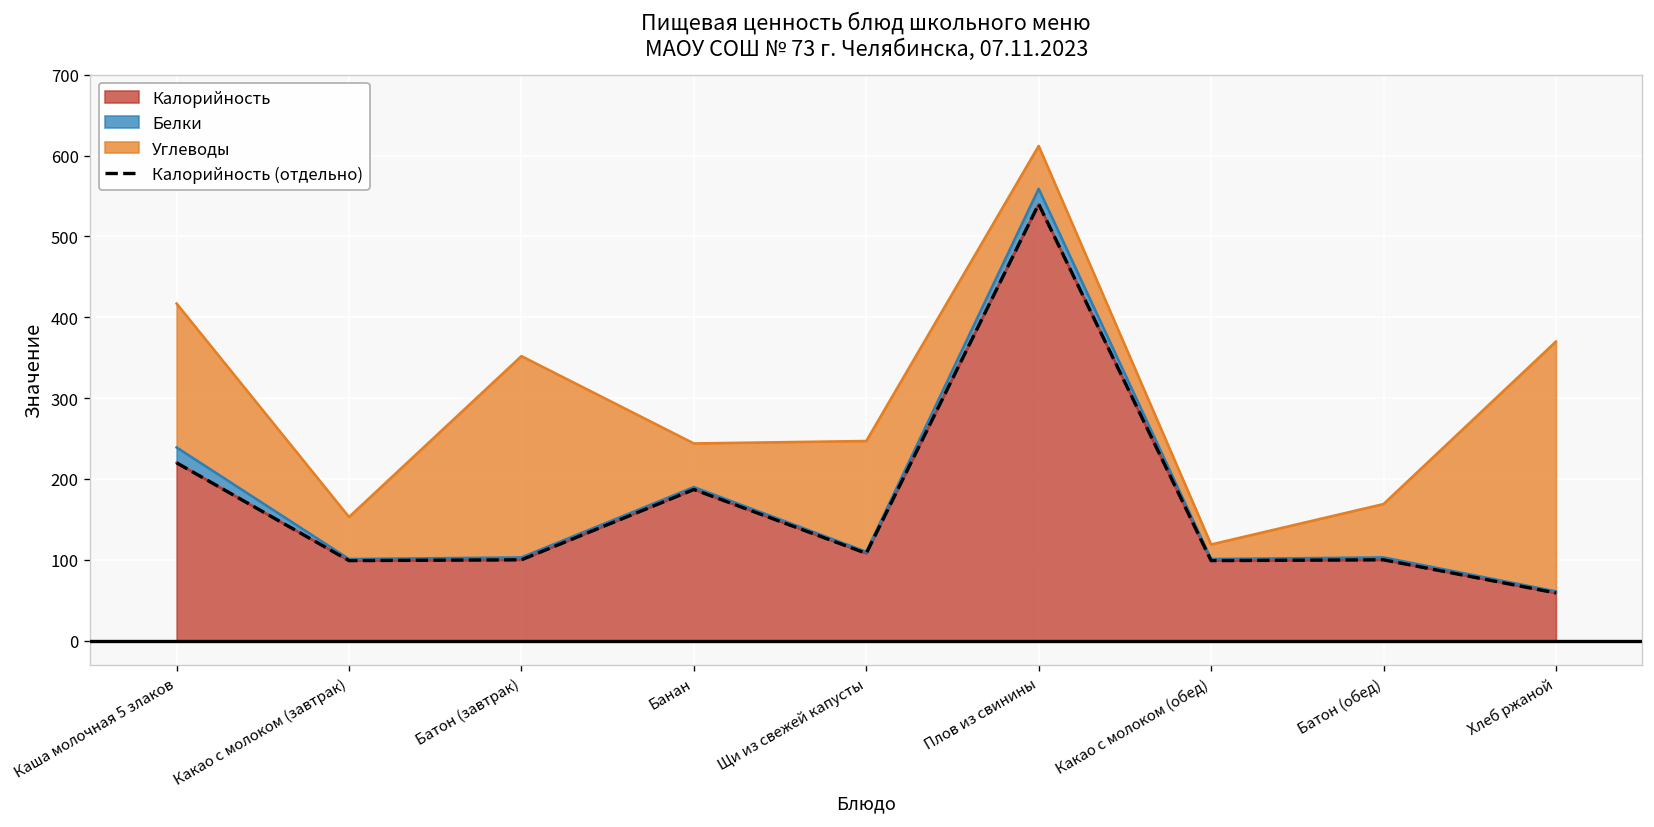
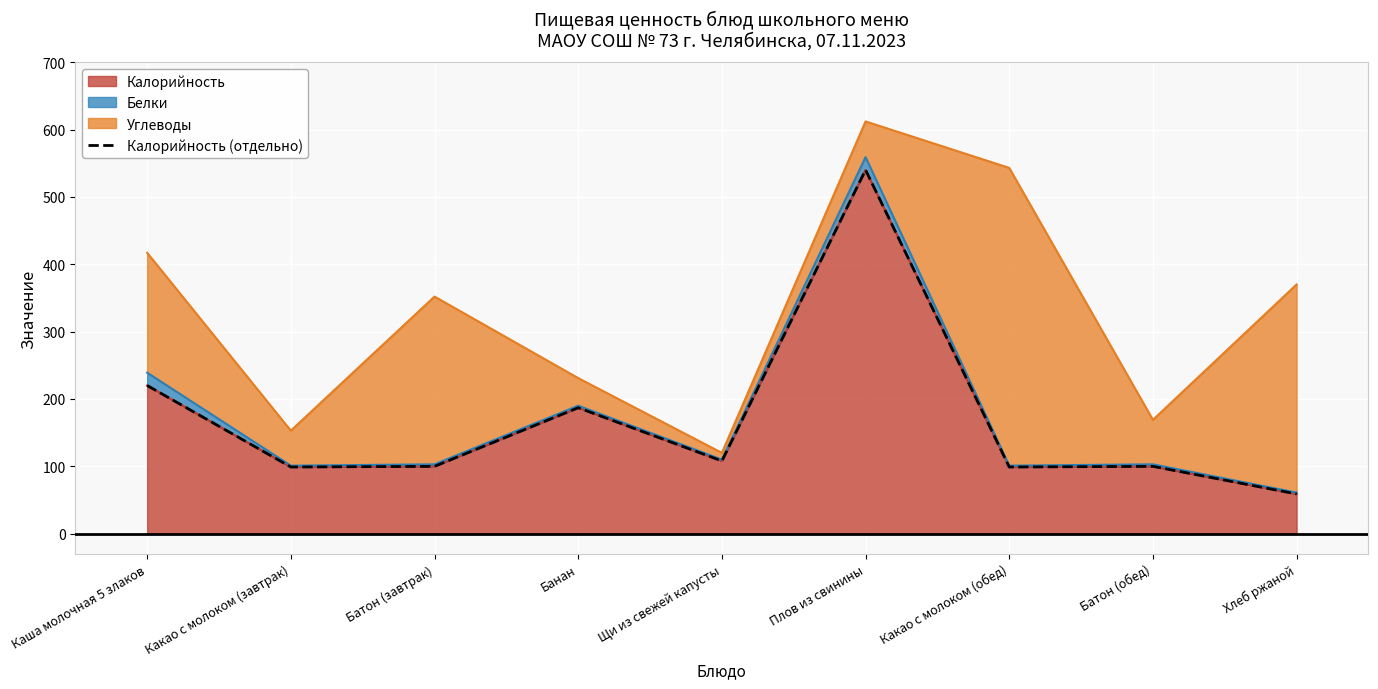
  {
    "Калорийность": {
      "Каша молочная 5 злаков": 220,
      "Плов из свинины": 540
    },
    "Белки": {
      "Каша молочная 5 злаков": 20,
      "Плов из свинины": 20
    },
    "Углеводы": {
      "Каша молочная 5 злаков": 180,
      "Какао с молоком (завтрак)": 50,
      "Батон (завтрак)": 250,
-     "Банан": 50,
-     "Щи из свежей капусты": 140,
+     "Банан": 40,
+     "Щи из свежей капусты": 10,
      "Плов из свинины": 50,
-     "Какао с молоком (обед)": 20,
+     "Какао с молоком (обед)": 440,
      "Батон (обед)": 70,
      "Хлеб ржаной": 310
    }
  }
